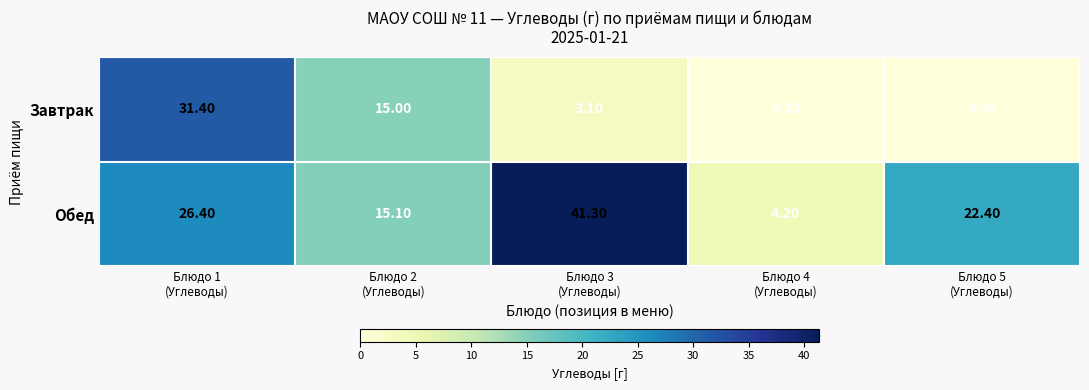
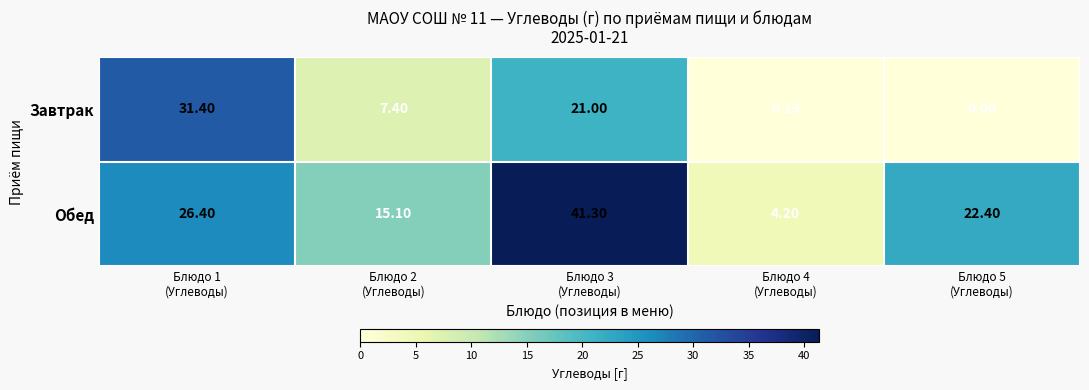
  {
    "Завтрак": {
      "Блюдо 1 (Углеводы)": 31.40,
-     "Блюдо 2 (Углеводы)": 15.00,
-     "Блюдо 3 (Углеводы)": 3.10
+     "Блюдо 2 (Углеводы)": 7.40,
+     "Блюдо 3 (Углеводы)": 21.00
    },
    "Обед": {
      "Блюдо 1 (Углеводы)": 26.40,
      "Блюдо 2 (Углеводы)": 15.10,
      "Блюдо 3 (Углеводы)": 41.30,
      "Блюдо 4 (Углеводы)": 4.20,
      "Блюдо 5 (Углеводы)": 22.40
    }
  }
